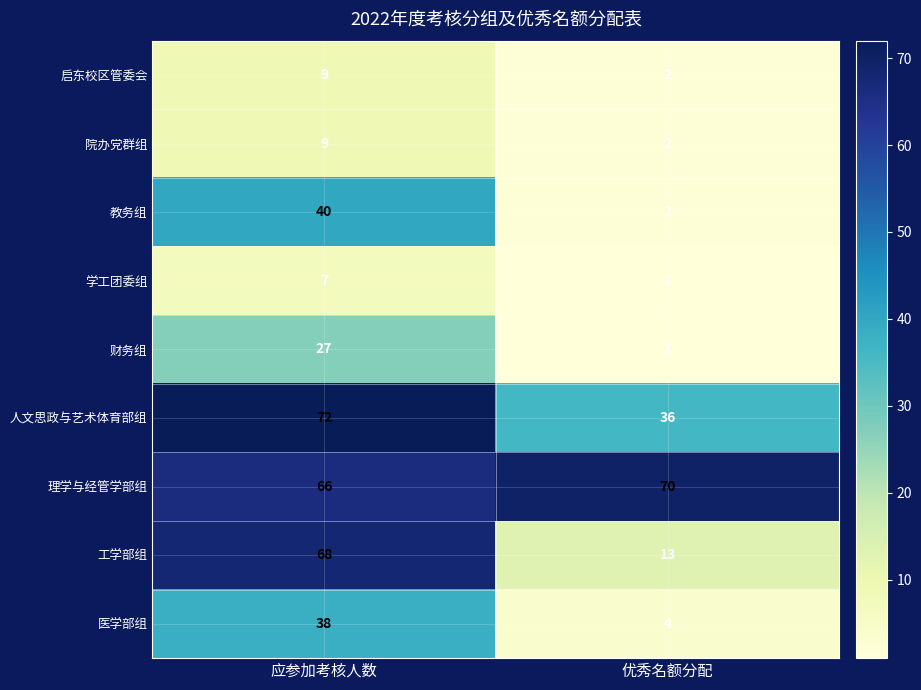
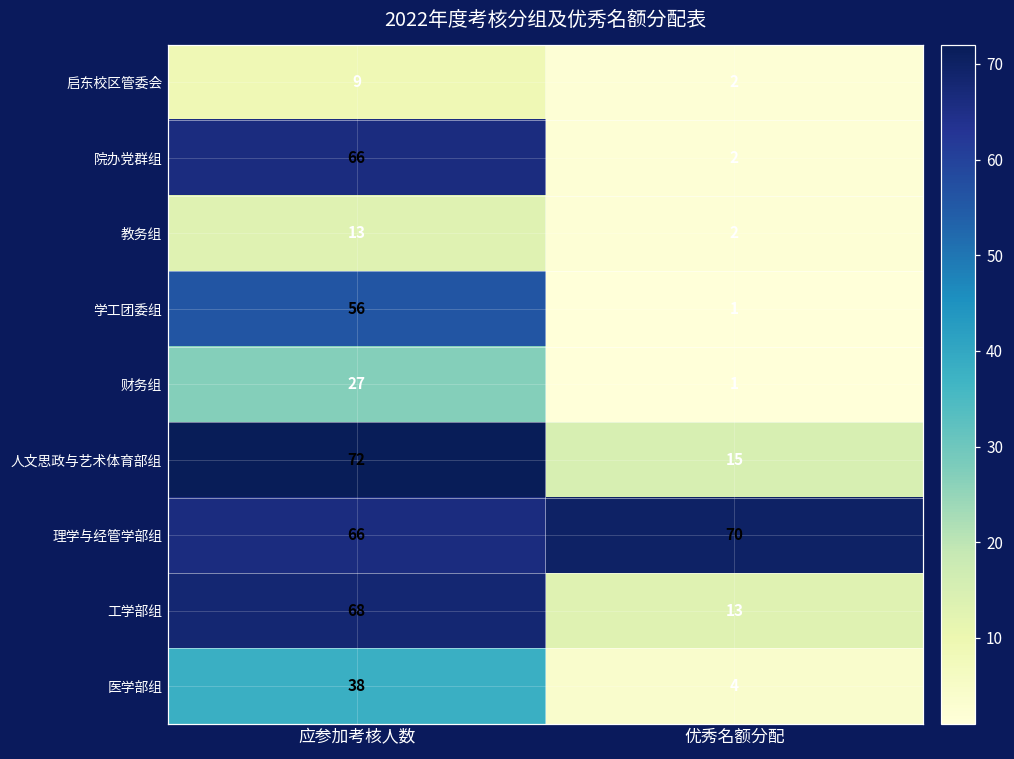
  {
    "启东校区管委会": {
      "应参加考核人数": 9
    },
    "院办党群组": {
-     "应参加考核人数": 9
+     "应参加考核人数": 66
    },
    "教务组": {
-     "应参加考核人数": 40
+     "应参加考核人数": 13
    },
    "学工团委组": {
-     "应参加考核人数": 7
+     "应参加考核人数": 56
    },
    "财务组": {
      "应参加考核人数": 27
    },
    "人文思政与艺术体育部组": {
      "应参加考核人数": 72,
-     "优秀名额分配": 36
+     "优秀名额分配": 15
    },
    "理学与经管学部组": {
      "应参加考核人数": 66,
      "优秀名额分配": 70
    },
    "工学部组": {
      "应参加考核人数": 68,
      "优秀名额分配": 13
    },
    "医学部组": {
      "应参加考核人数": 38,
      "优秀名额分配": 4
    }
  }
